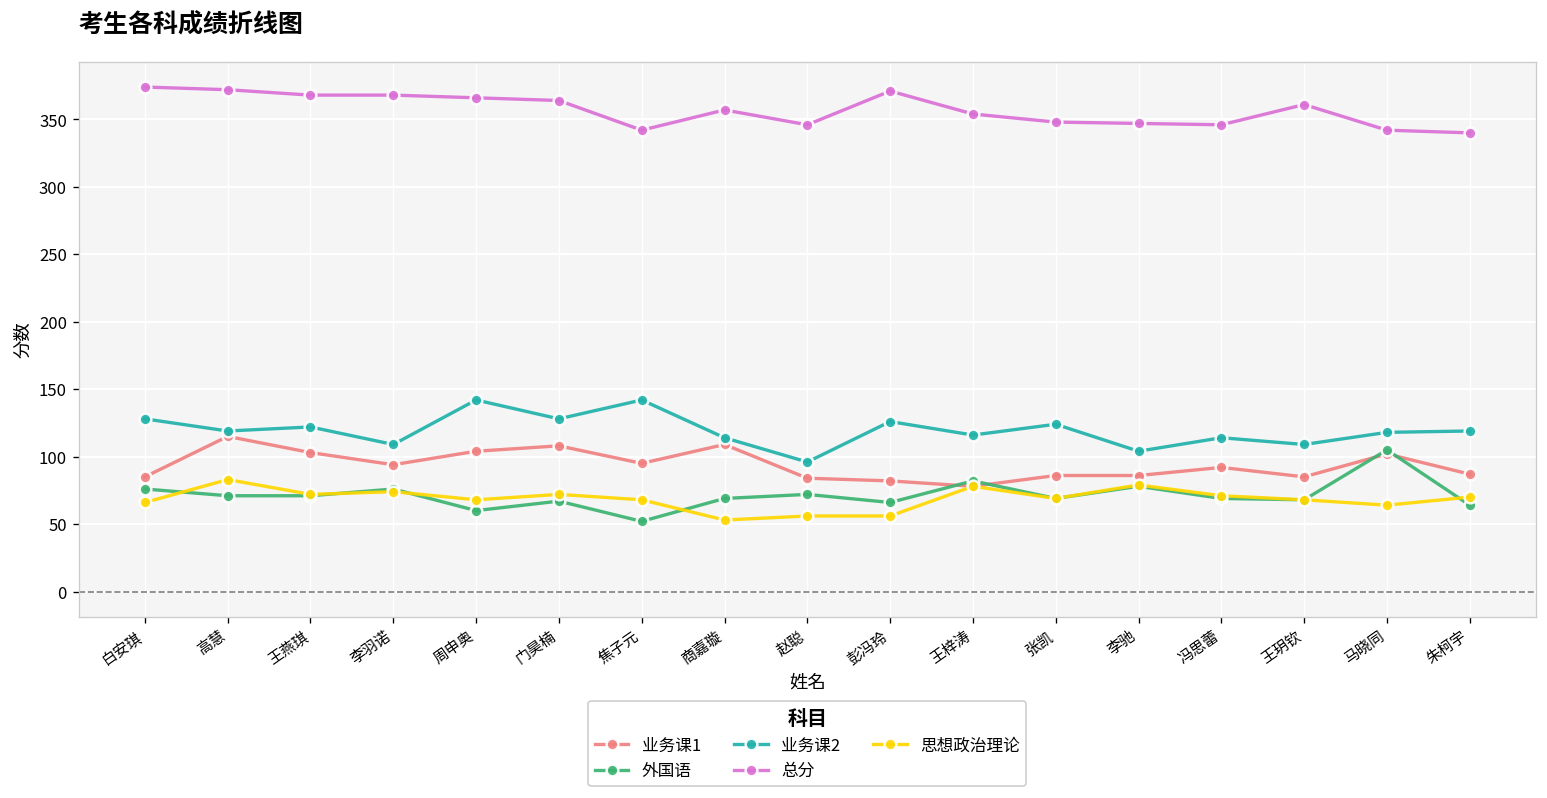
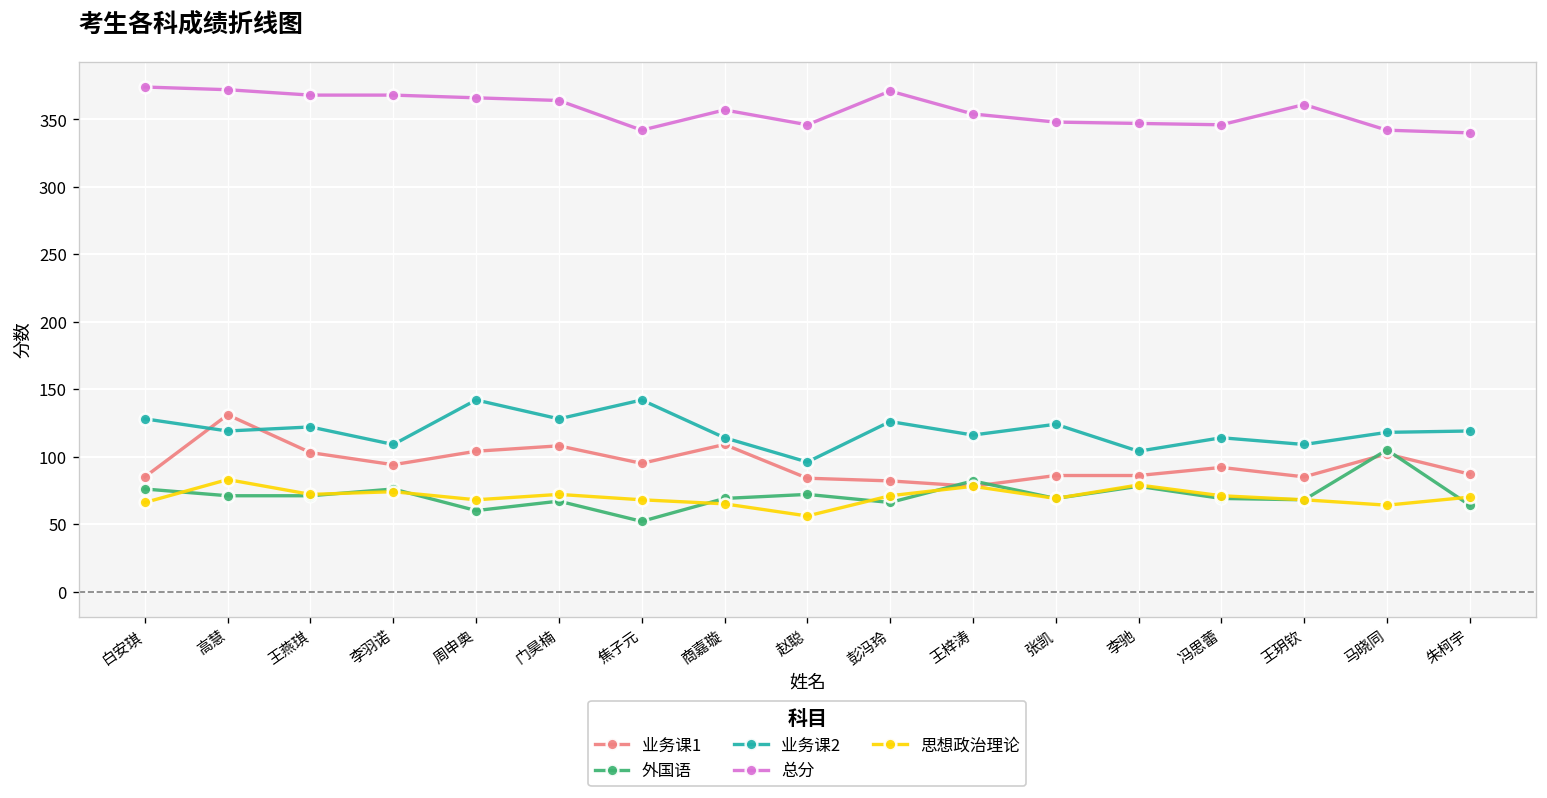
  {
    "业务课1": {
      "白安琪": 85,
-     "高慧": 115,
+     "高慧": 131,
      "王燕琪": 103,
      "李羽诺": 94,
      "周申奥": 104,
      "门昊楠": 108,
      "焦子元": 95,
      "商嘉璇": 109,
      "赵聪": 84,
      "彭冯玲": 82,
      "张凯": 86,
      "李驰": 86,
      "冯思蕾": 92,
      "王玥钦": 85,
      "马晓同": 102,
      "朱柯宇": 87
    },
    "外国语": {
      "白安琪": 76,
      "高慧": 71,
      "周申奥": 60,
      "门昊楠": 67,
      "焦子元": 52,
      "商嘉璇": 69,
      "赵聪": 72,
      "彭冯玲": 66,
      "王梓涛": 82,
      "马晓同": 105,
      "朱柯宇": 64
    },
    "业务课2": {
      "白安琪": 128,
      "高慧": 119,
      "王燕琪": 122,
      "李羽诺": 109,
      "周申奥": 142,
      "门昊楠": 128,
      "焦子元": 142,
      "商嘉璇": 114,
      "赵聪": 96,
      "彭冯玲": 126,
      "王梓涛": 116,
      "张凯": 124,
      "李驰": 104,
      "冯思蕾": 114,
      "王玥钦": 109,
      "马晓同": 118,
      "朱柯宇": 119
    },
    "总分": {
      "白安琪": 374,
      "高慧": 372,
      "王燕琪": 368,
      "李羽诺": 368,
      "周申奥": 366,
      "门昊楠": 364,
      "焦子元": 342,
      "商嘉璇": 357,
      "赵聪": 346,
      "彭冯玲": 371,
      "王梓涛": 354,
      "张凯": 348,
      "李驰": 347,
      "冯思蕾": 346,
      "王玥钦": 361,
      "马晓同": 342,
      "朱柯宇": 340
    },
    "思想政治理论": {
      "白安琪": 66,
      "高慧": 83,
      "周申奥": 68,
      "门昊楠": 72,
      "焦子元": 68,
-     "商嘉璇": 53,
+     "商嘉璇": 65,
      "赵聪": 56,
-     "彭冯玲": 56,
+     "彭冯玲": 71,
      "马晓同": 64,
      "朱柯宇": 70
    }
  }
